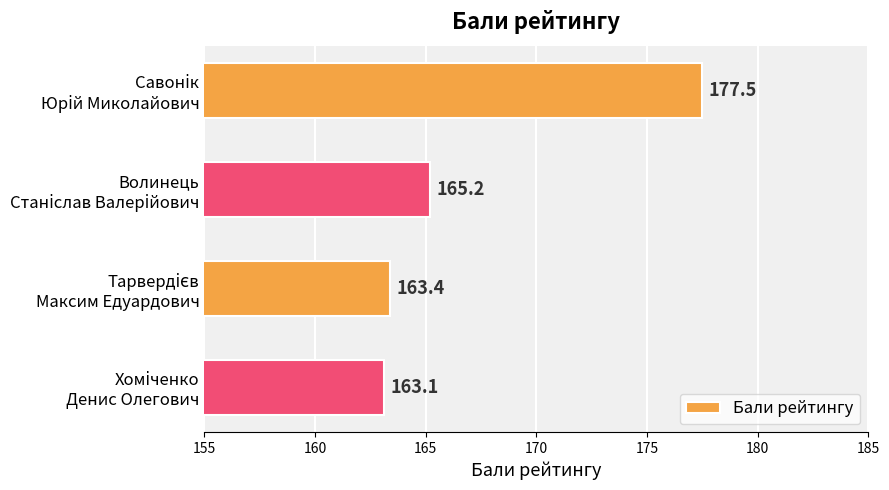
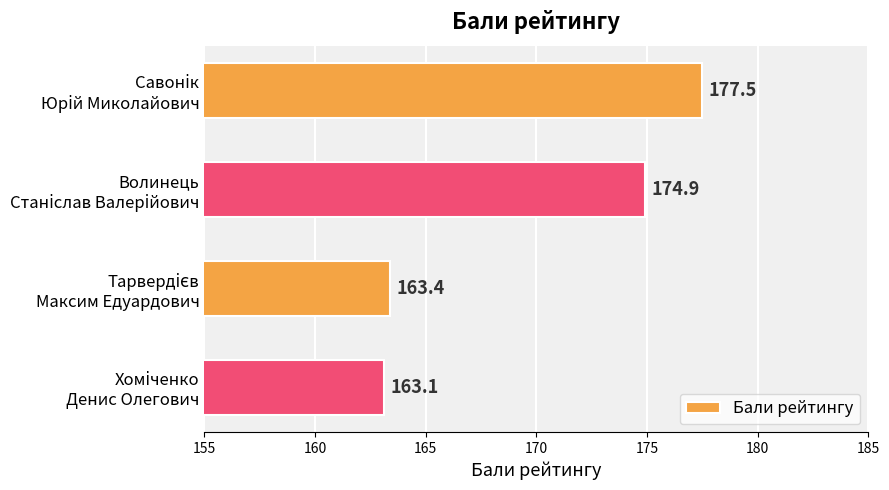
  {
    "Савонік Юрій Миколайович": 177.5,
-   "Волинець Станіслав Валерійович": 165.2,
+   "Волинець Станіслав Валерійович": 174.9,
    "Тарвердієв Максим Едуардович": 163.4,
    "Хоміченко Денис Олегович": 163.1
  }
